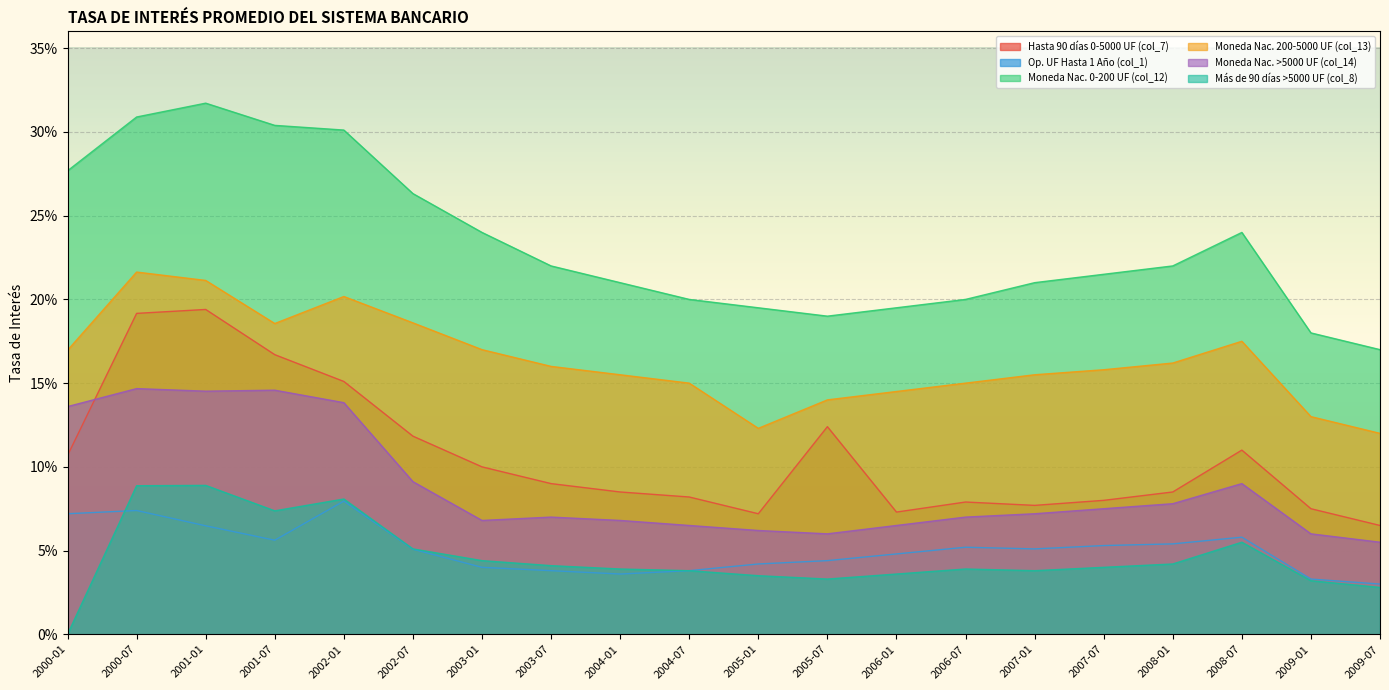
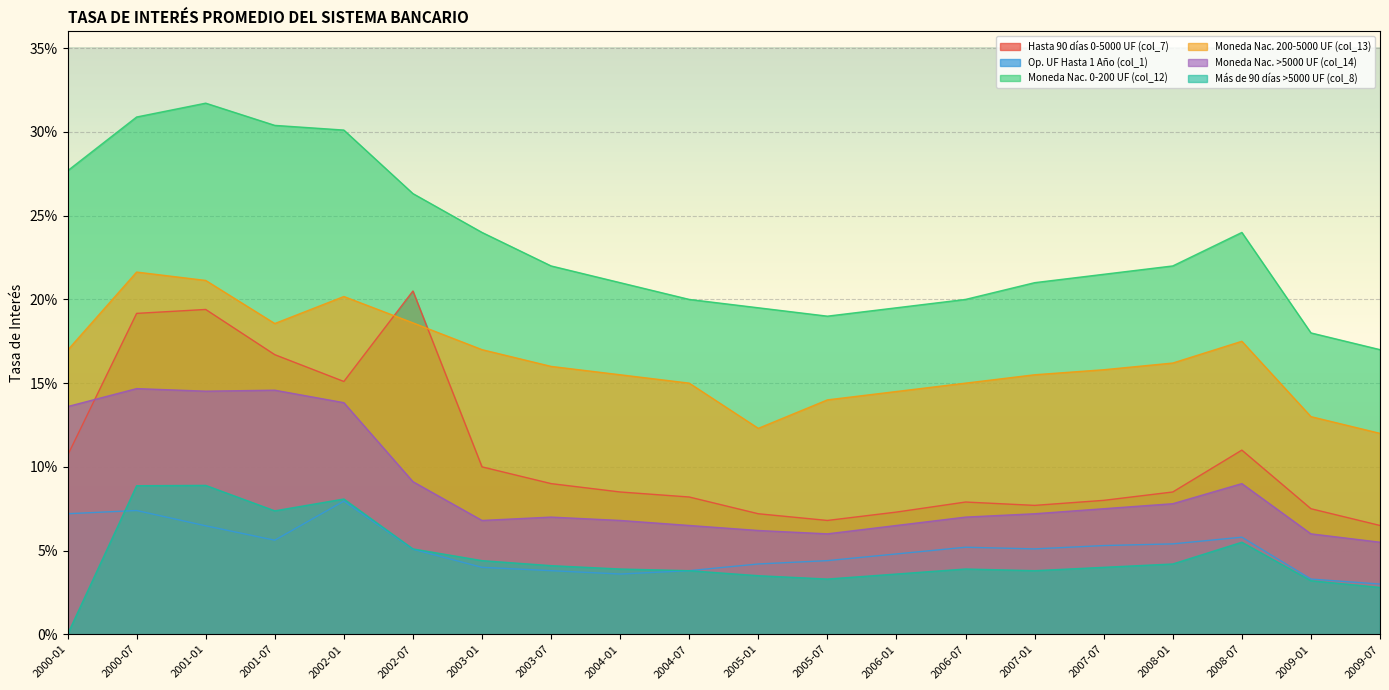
  {
    "Hasta 90 días 0-5000 UF (col_7)": {
      "2000-01": "10.7%",
      "2000-07": "19.2%",
      "2001-01": "19.4%",
      "2001-07": "16.7%",
      "2002-01": "15.1%",
-     "2002-07": "11.8%",
+     "2002-07": "20.5%",
      "2003-01": "10.0%",
      "2003-07": "9.0%",
      "2004-01": "8.5%",
      "2004-07": "8.2%",
      "2005-01": "7.2%",
-     "2005-07": "12.4%",
+     "2005-07": "6.8%",
      "2006-01": "7.3%",
      "2006-07": "7.9%",
      "2007-01": "7.7%",
      "2007-07": "8.0%",
      "2008-01": "8.5%",
      "2008-07": "11.0%",
      "2009-01": "7.5%",
      "2009-07": "6.5%"
    },
    "Op. UF Hasta 1 Año (col_1)": {
      "2000-01": "7.2%",
      "2000-07": "7.4%",
      "2001-01": "6.5%",
      "2001-07": "5.6%",
      "2003-01": "4.0%",
      "2003-07": "3.8%",
      "2004-01": "3.6%",
      "2005-01": "4.2%",
      "2005-07": "4.4%",
      "2006-01": "4.8%",
      "2006-07": "5.2%",
      "2007-01": "5.1%",
      "2007-07": "5.3%",
      "2008-01": "5.4%",
      "2008-07": "5.8%",
      "2009-07": "3.0%"
    },
    "Moneda Nac. 200-5000 UF (col_13)": {
      "2000-01": "17.0%",
      "2000-07": "21.6%",
      "2001-01": "21.1%",
      "2001-07": "18.6%",
      "2002-01": "20.2%",
      "2002-07": "18.6%",
      "2003-01": "17.0%",
      "2003-07": "16.0%",
      "2004-01": "15.5%",
      "2004-07": "15.0%",
      "2005-01": "12.3%",
      "2005-07": "14.0%",
      "2006-01": "14.5%",
      "2006-07": "15.0%",
      "2007-01": "15.5%",
      "2007-07": "15.8%",
      "2008-01": "16.2%",
      "2008-07": "17.5%",
      "2009-01": "13.0%",
      "2009-07": "12.0%"
    },
    "Moneda Nac. >5000 UF (col_14)": {
      "2000-01": "13.6%",
      "2000-07": "14.7%",
      "2001-01": "14.5%",
      "2001-07": "14.6%",
      "2002-01": "13.8%",
      "2002-07": "9.1%",
      "2003-01": "6.8%",
      "2003-07": "7.0%",
      "2004-01": "6.8%",
      "2004-07": "6.5%",
      "2005-01": "6.2%",
      "2005-07": "6.0%",
      "2006-01": "6.5%",
      "2006-07": "7.0%",
      "2007-01": "7.2%",
      "2007-07": "7.5%",
      "2008-01": "7.8%",
      "2008-07": "9.0%",
      "2009-01": "6.0%",
      "2009-07": "5.5%"
    }
  }
